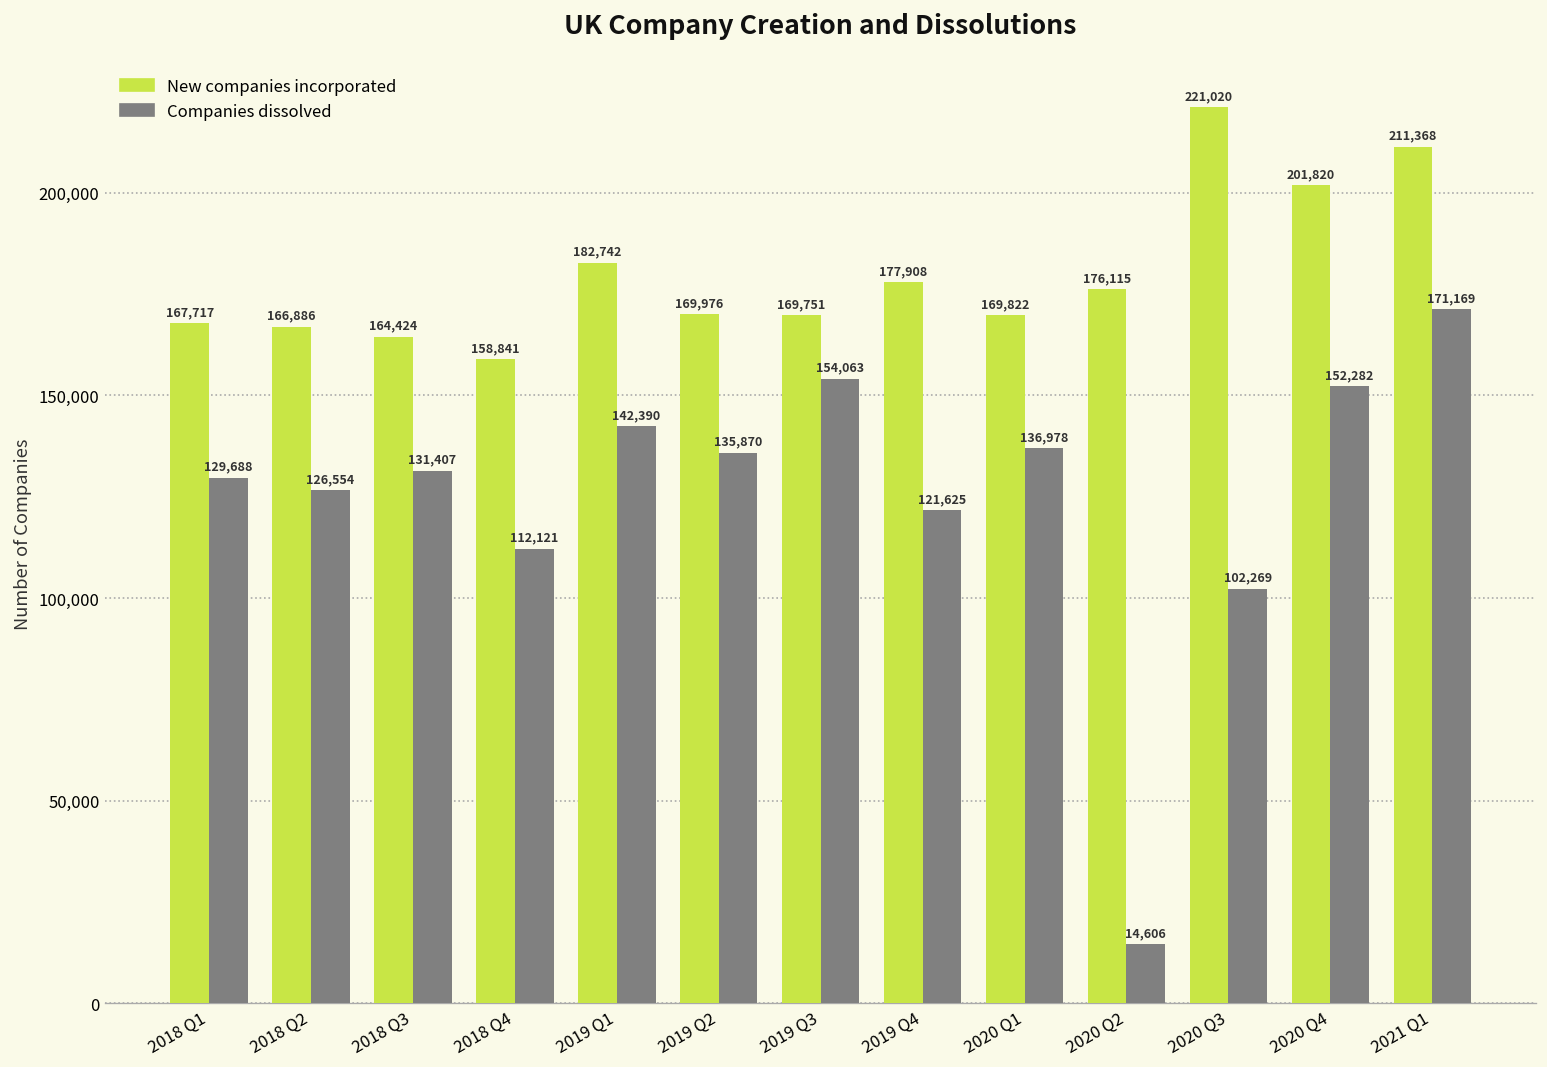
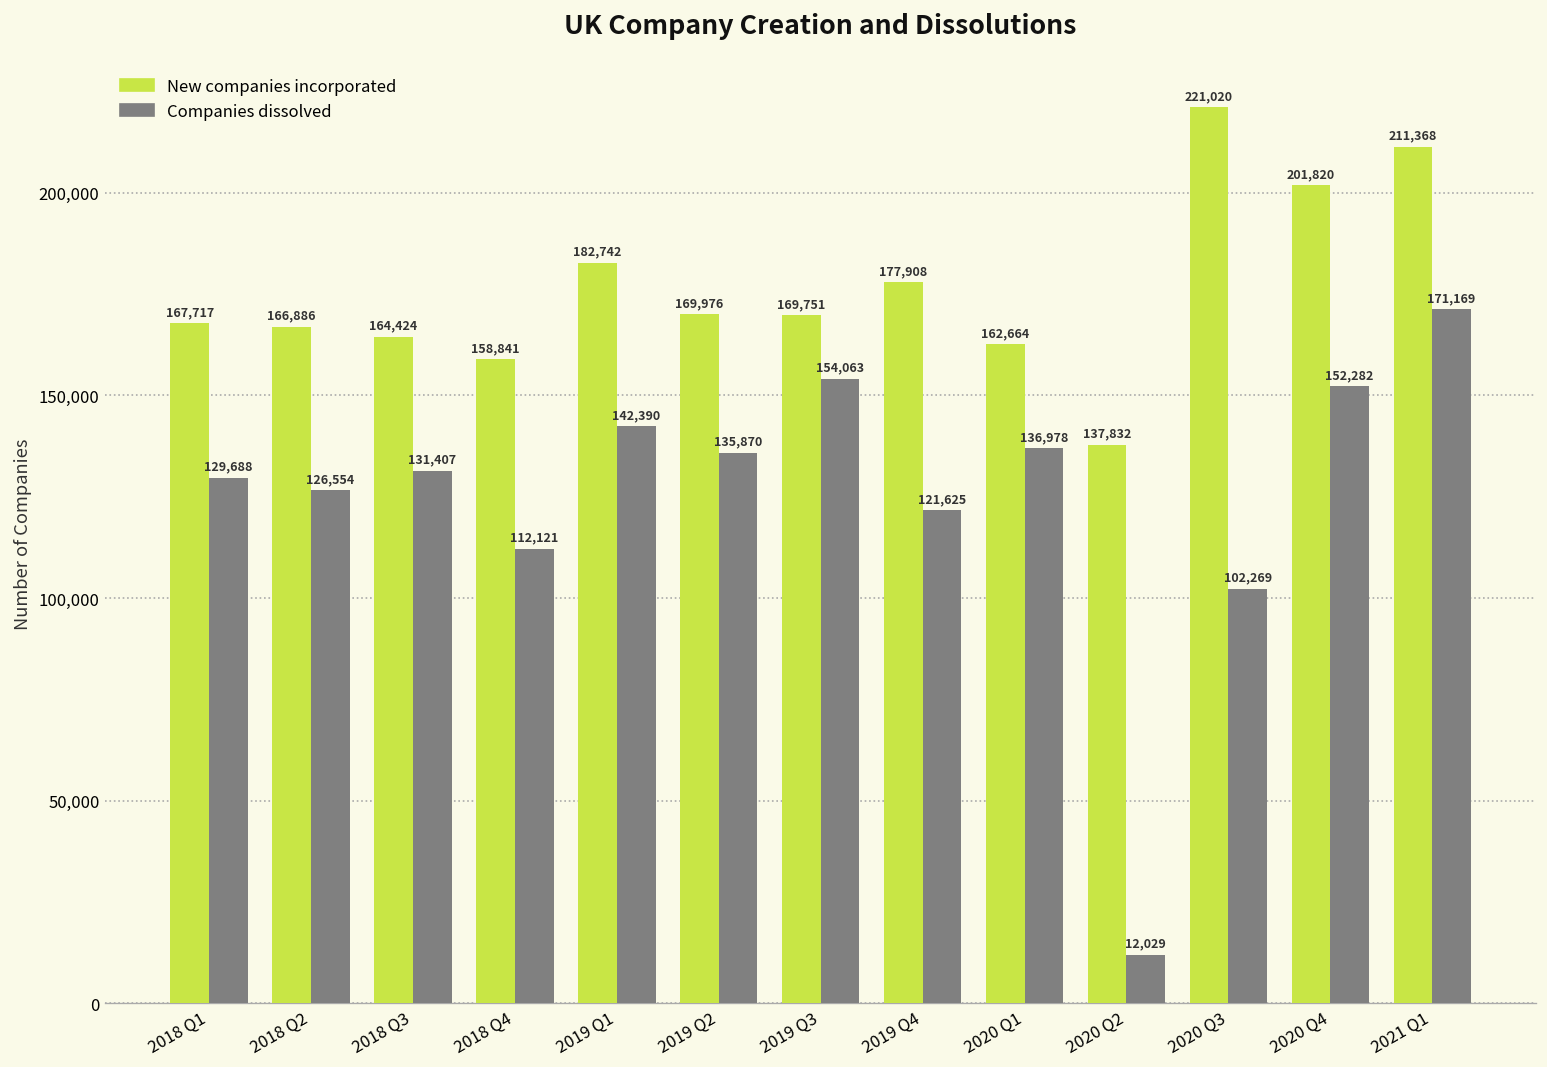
  {
    "New companies incorporated": {
      "2018 Q1": "167,717",
      "2018 Q2": "166,886",
      "2018 Q3": "164,424",
      "2018 Q4": "158,841",
      "2019 Q1": "182,742",
      "2019 Q2": "169,976",
      "2019 Q3": "169,751",
      "2019 Q4": "177,908",
-     "2020 Q1": "169,822",
-     "2020 Q2": "176,115",
+     "2020 Q1": "162,664",
+     "2020 Q2": "137,832",
      "2020 Q3": "221,020",
      "2020 Q4": "201,820",
      "2021 Q1": "211,368"
    },
    "Companies dissolved": {
      "2018 Q1": "129,688",
      "2018 Q2": "126,554",
      "2018 Q3": "131,407",
      "2018 Q4": "112,121",
      "2019 Q1": "142,390",
      "2019 Q2": "135,870",
      "2019 Q3": "154,063",
      "2019 Q4": "121,625",
      "2020 Q1": "136,978",
-     "2020 Q2": "14,606",
+     "2020 Q2": "12,029",
      "2020 Q3": "102,269",
      "2020 Q4": "152,282",
      "2021 Q1": "171,169"
    }
  }
